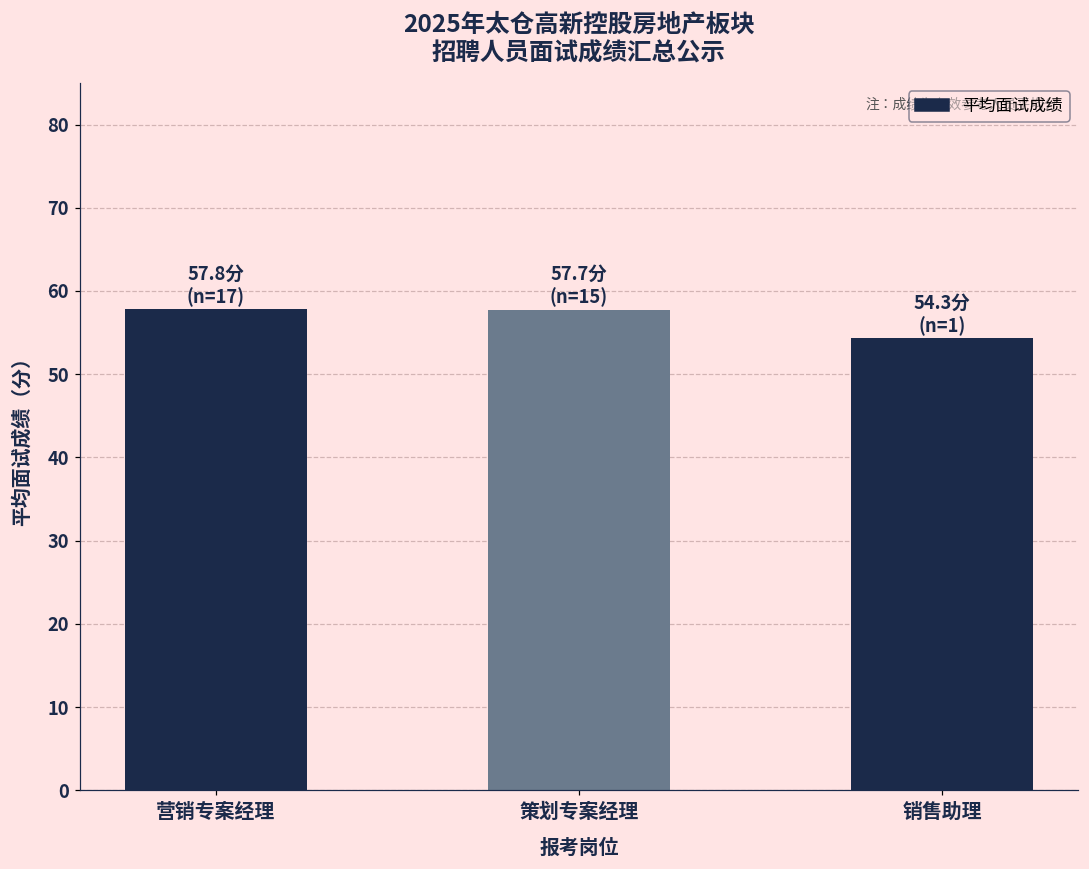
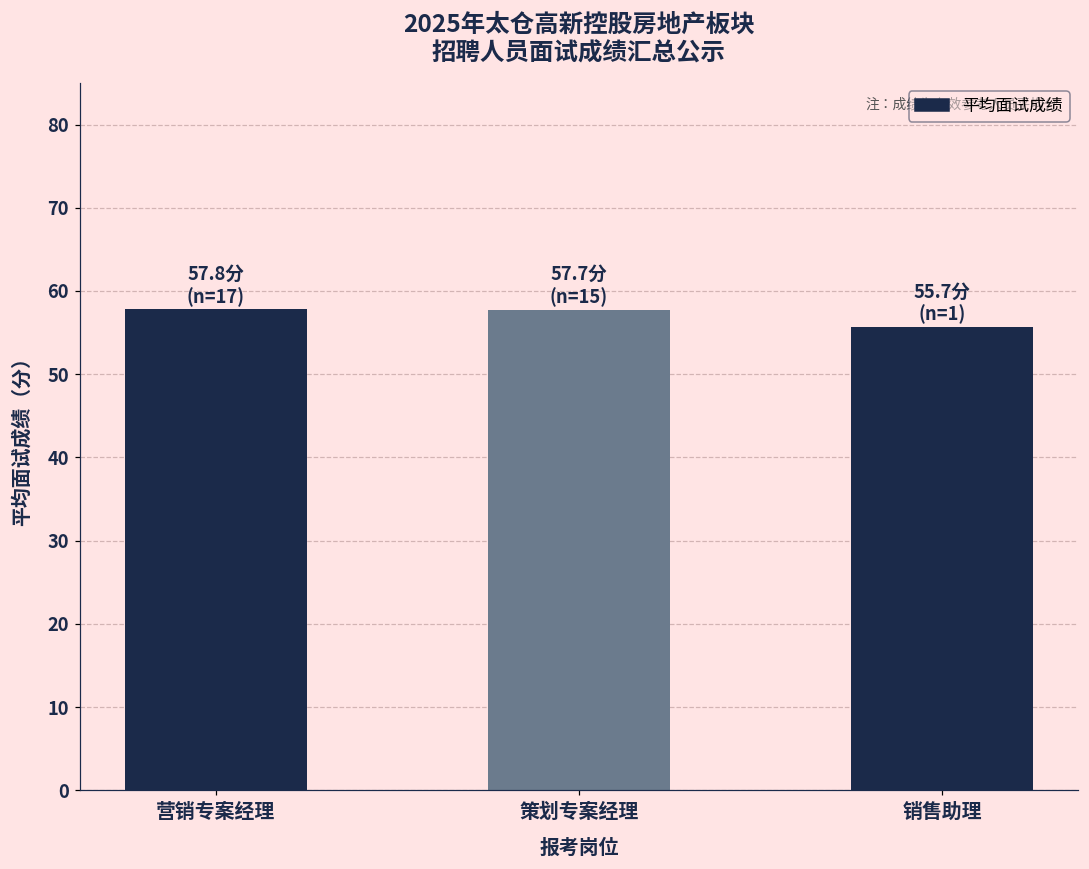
  {
    "营销专案经理": "57.8分",
    "策划专案经理": "57.7分",
-   "销售助理": "54.3分"
+   "销售助理": "55.7分"
  }
